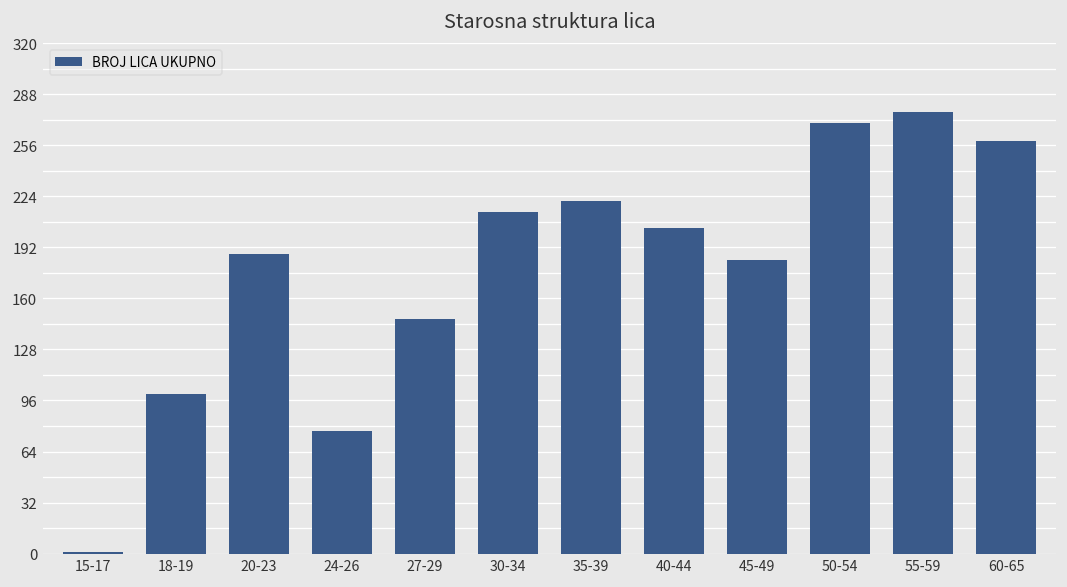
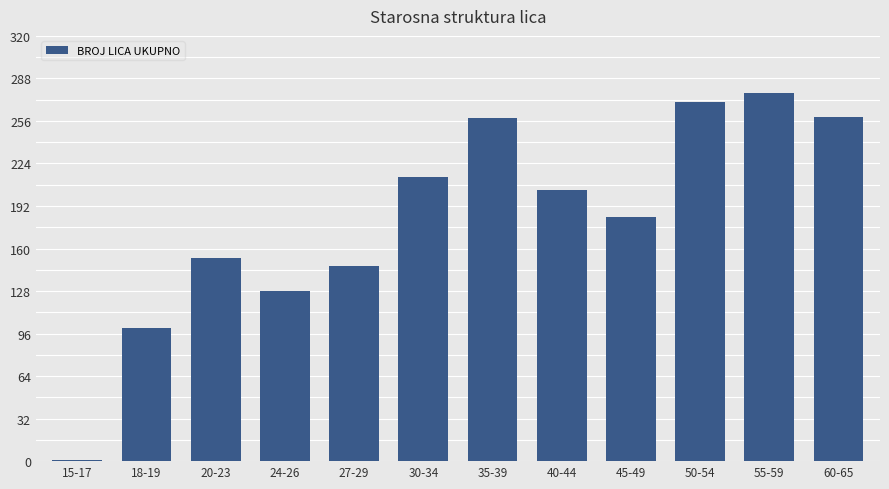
  {
    "18-19": 100,
-   "20-23": 188,
-   "24-26": 77,
+   "20-23": 153,
+   "24-26": 128,
    "27-29": 147,
    "30-34": 214,
-   "35-39": 221,
+   "35-39": 258,
    "40-44": 204,
    "45-49": 184,
    "50-54": 270,
    "55-59": 277,
    "60-65": 259
  }
